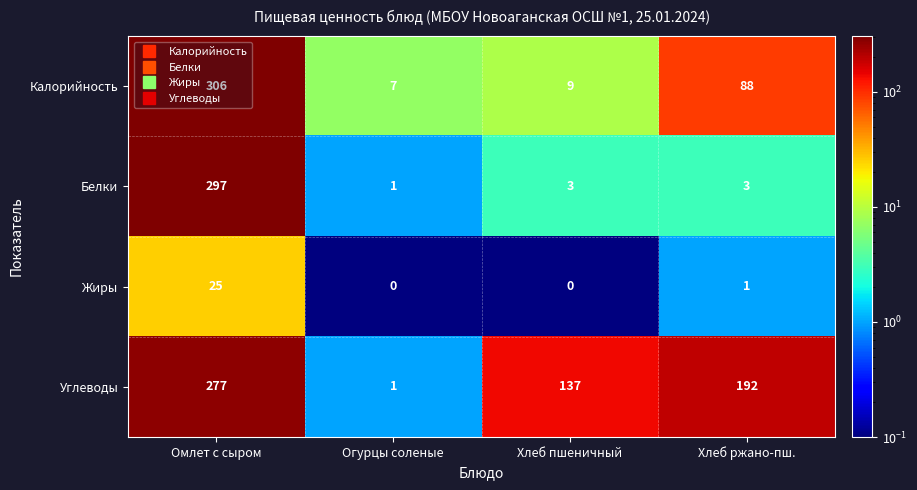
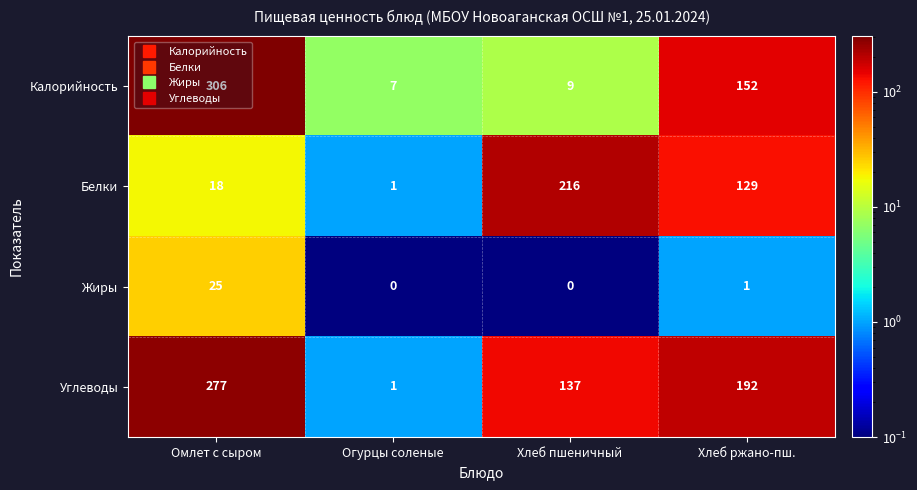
  {
    "Калорийность": {
      "Огурцы соленые": 7,
      "Хлеб пшеничный": 9,
-     "Хлеб ржано-пш.": 88
+     "Хлеб ржано-пш.": 152
    },
    "Белки": {
-     "Омлет с сыром": 297,
+     "Омлет с сыром": 18,
      "Огурцы соленые": 1,
-     "Хлеб пшеничный": 3,
-     "Хлеб ржано-пш.": 3
+     "Хлеб пшеничный": 216,
+     "Хлеб ржано-пш.": 129
    },
    "Жиры": {
      "Омлет с сыром": 25,
      "Огурцы соленые": 0,
      "Хлеб пшеничный": 0,
      "Хлеб ржано-пш.": 1
    },
    "Углеводы": {
      "Омлет с сыром": 277,
      "Огурцы соленые": 1,
      "Хлеб пшеничный": 137,
      "Хлеб ржано-пш.": 192
    }
  }
